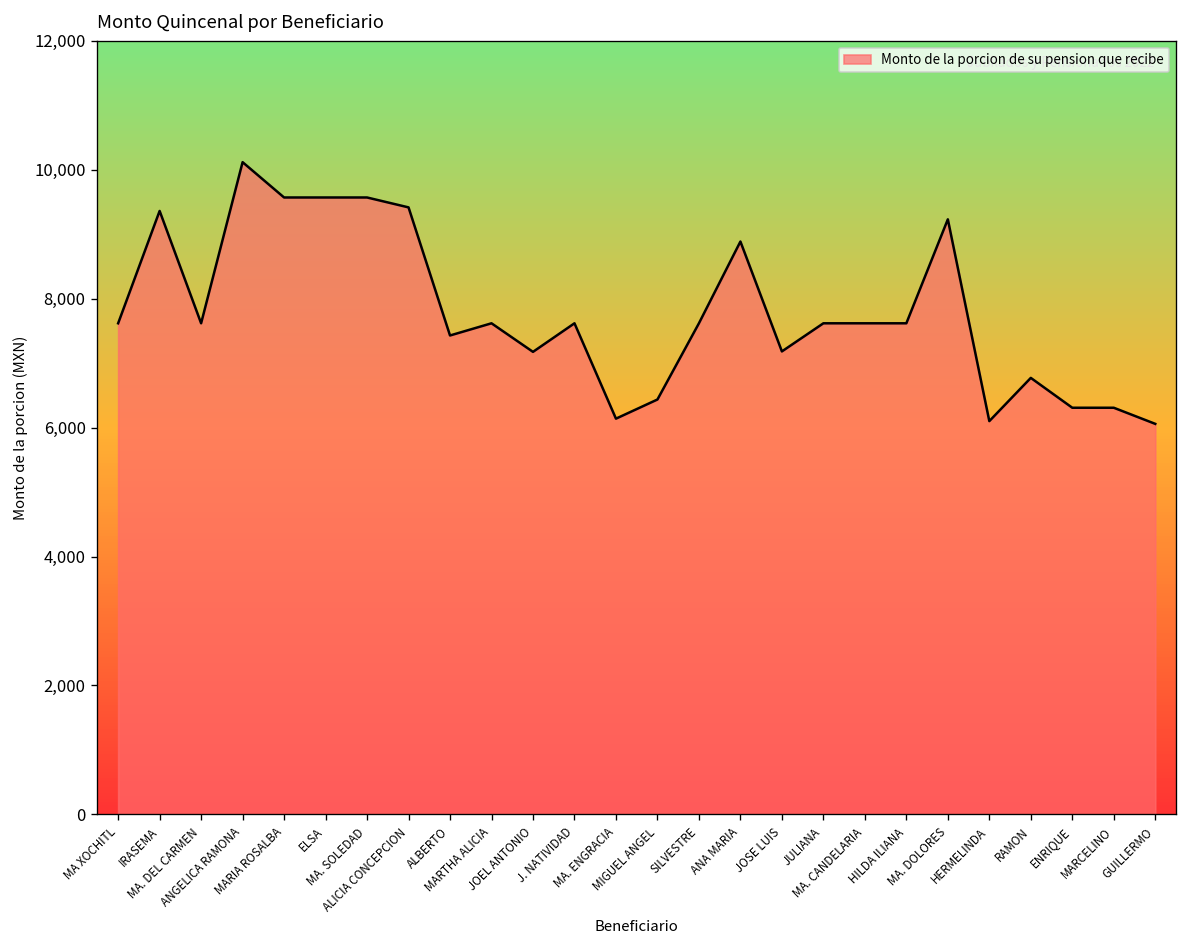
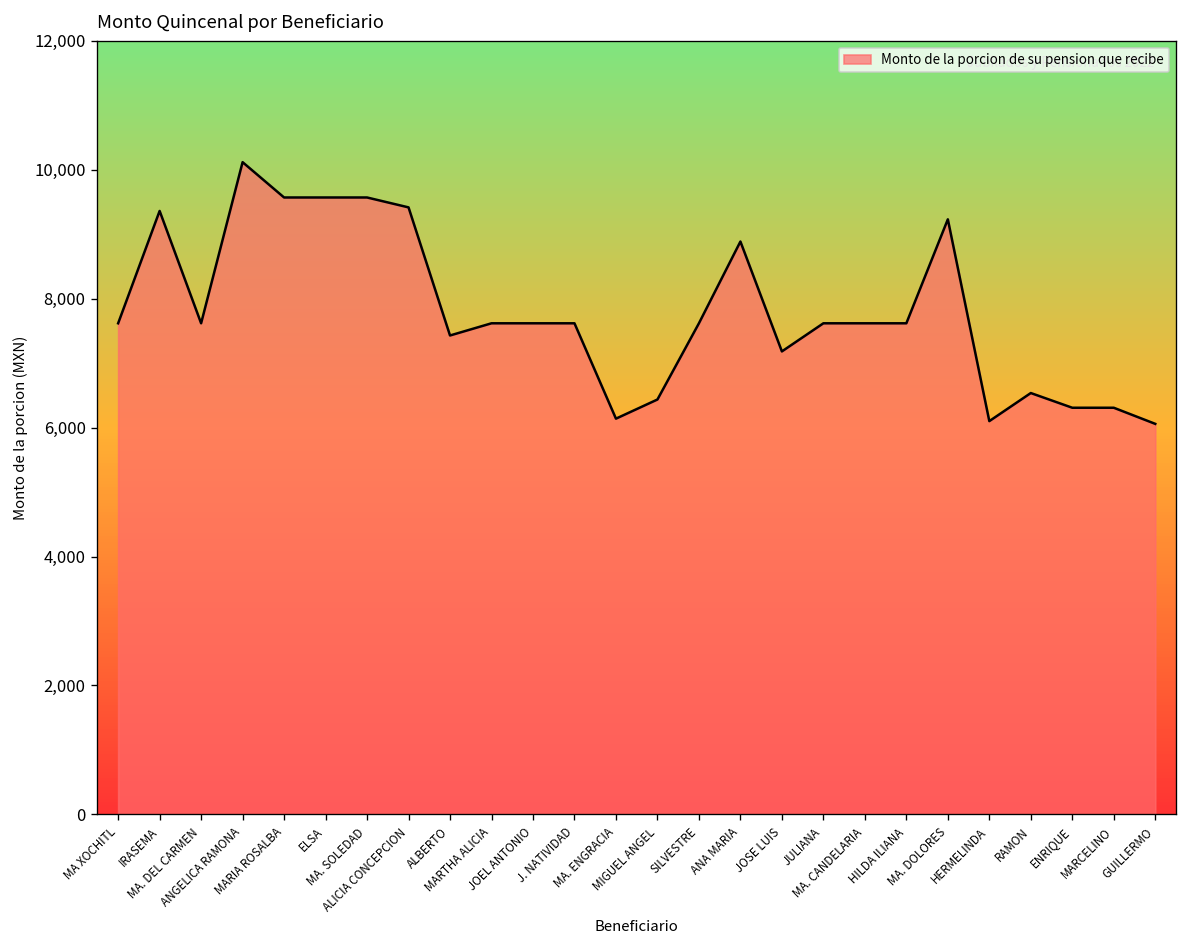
  {
    "MA XOCHITL": "7,600",
    "IRASEMA": "9,400",
    "MA. DEL CARMEN": "7,600",
    "ANGELICA RAMONA": "10,100",
    "MARIA ROSALBA": "9,600",
    "ELSA": "9,600",
    "MA. SOLEDAD": "9,600",
    "ALICIA CONCEPCION": "9,400",
    "ALBERTO": "7,400",
    "MARTHA ALICIA": "7,600",
-   "JOEL ANTONIO": "7,200",
+   "JOEL ANTONIO": "7,600",
    "J. NATIVIDAD": "7,600",
    "MA. ENGRACIA": "6,100",
    "MIGUEL ANGEL": "6,400",
    "SILVESTRE": "7,600",
    "ANA MARIA": "8,900",
    "JOSE LUIS": "7,200",
    "JULIANA": "7,600",
    "MA. CANDELARIA": "7,600",
    "HILDA ILIANA": "7,600",
    "MA. DOLORES": "9,200",
    "HERMELINDA": "6,100",
-   "RAMON": "6,800",
+   "RAMON": "6,500",
    "ENRIQUE": "6,300",
    "MARCELINO": "6,300",
    "GUILLERMO": "6,100"
  }
